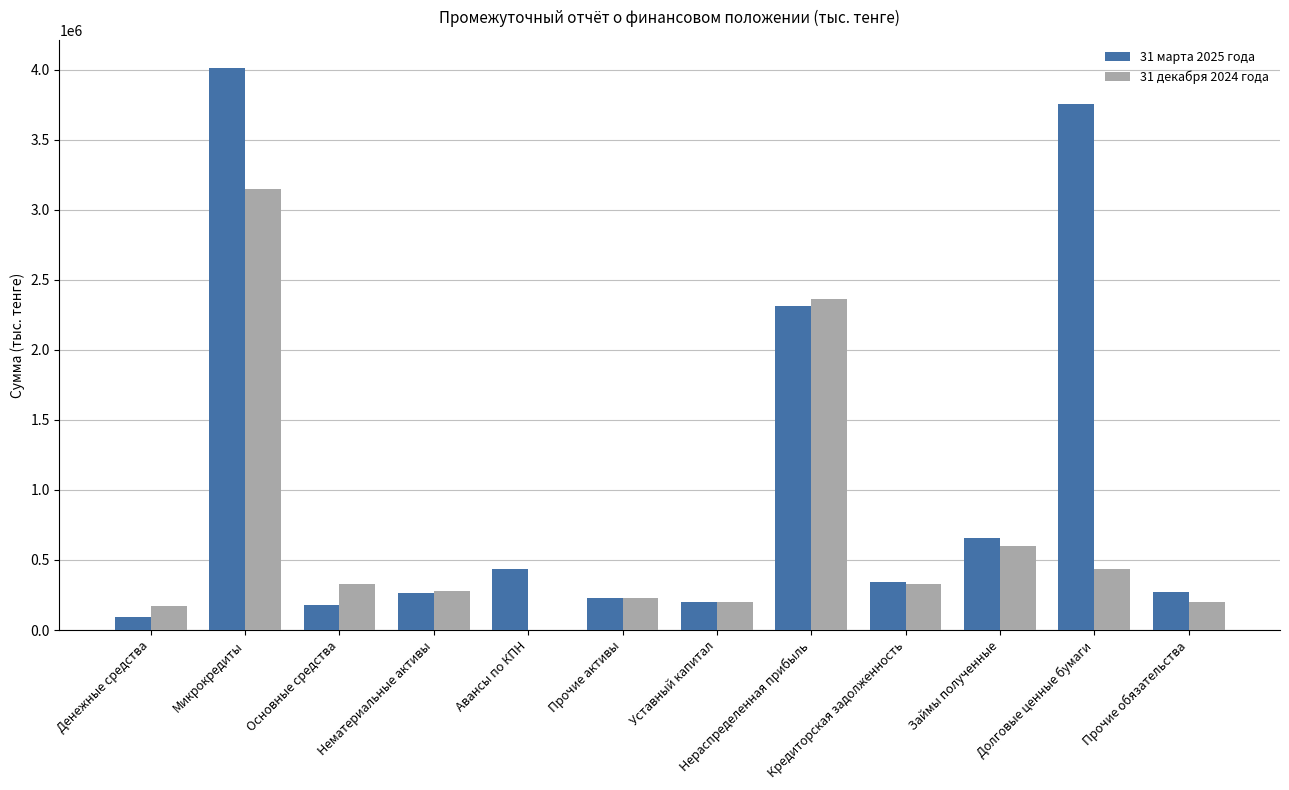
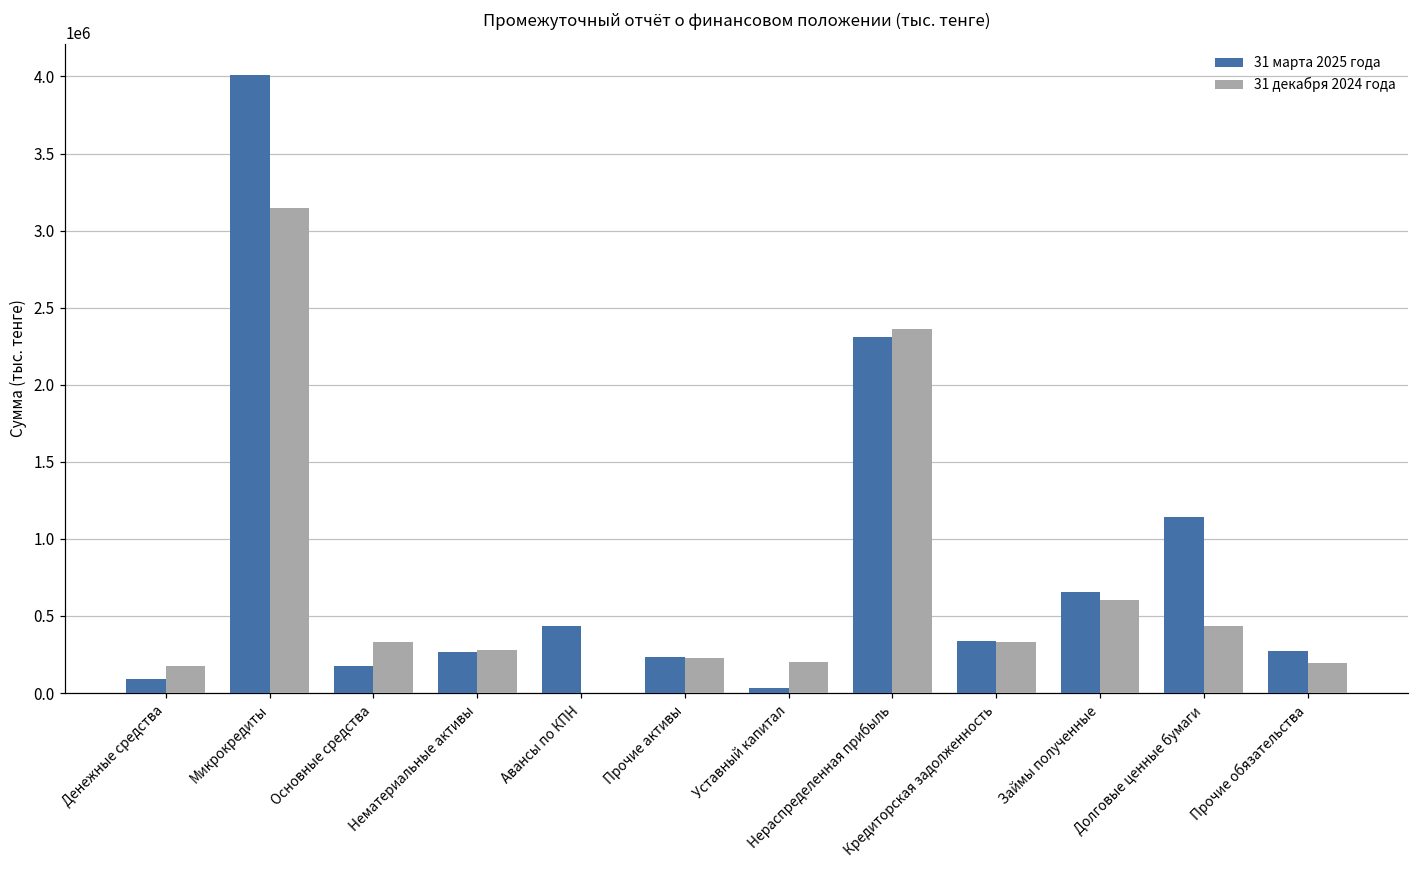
  {
    "31 марта 2025 года": {
      "Денежные средства": 90000,
      "Микрокредиты": 4010000,
      "Основные средства": 180000,
      "Нематериальные активы": 270000,
      "Авансы по КПН": 430000,
      "Прочие активы": 230000,
-     "Уставный капитал": 200000,
+     "Уставный капитал": 40000,
      "Нераспределенная прибыль": 2310000,
      "Кредиторская задолженность": 340000,
      "Займы полученные": 650000,
-     "Долговые ценные бумаги": 3750000,
+     "Долговые ценные бумаги": 1140000,
      "Прочие обязательства": 270000
    },
    "31 декабря 2024 года": {
      "Денежные средства": 170000,
      "Микрокредиты": 3150000,
      "Основные средства": 330000,
      "Нематериальные активы": 280000,
      "Авансы по КПН": 0,
      "Прочие активы": 230000,
      "Уставный капитал": 200000,
      "Нераспределенная прибыль": 2360000,
      "Кредиторская задолженность": 330000,
      "Займы полученные": 600000,
      "Долговые ценные бумаги": 440000,
      "Прочие обязательства": 200000
    }
  }
